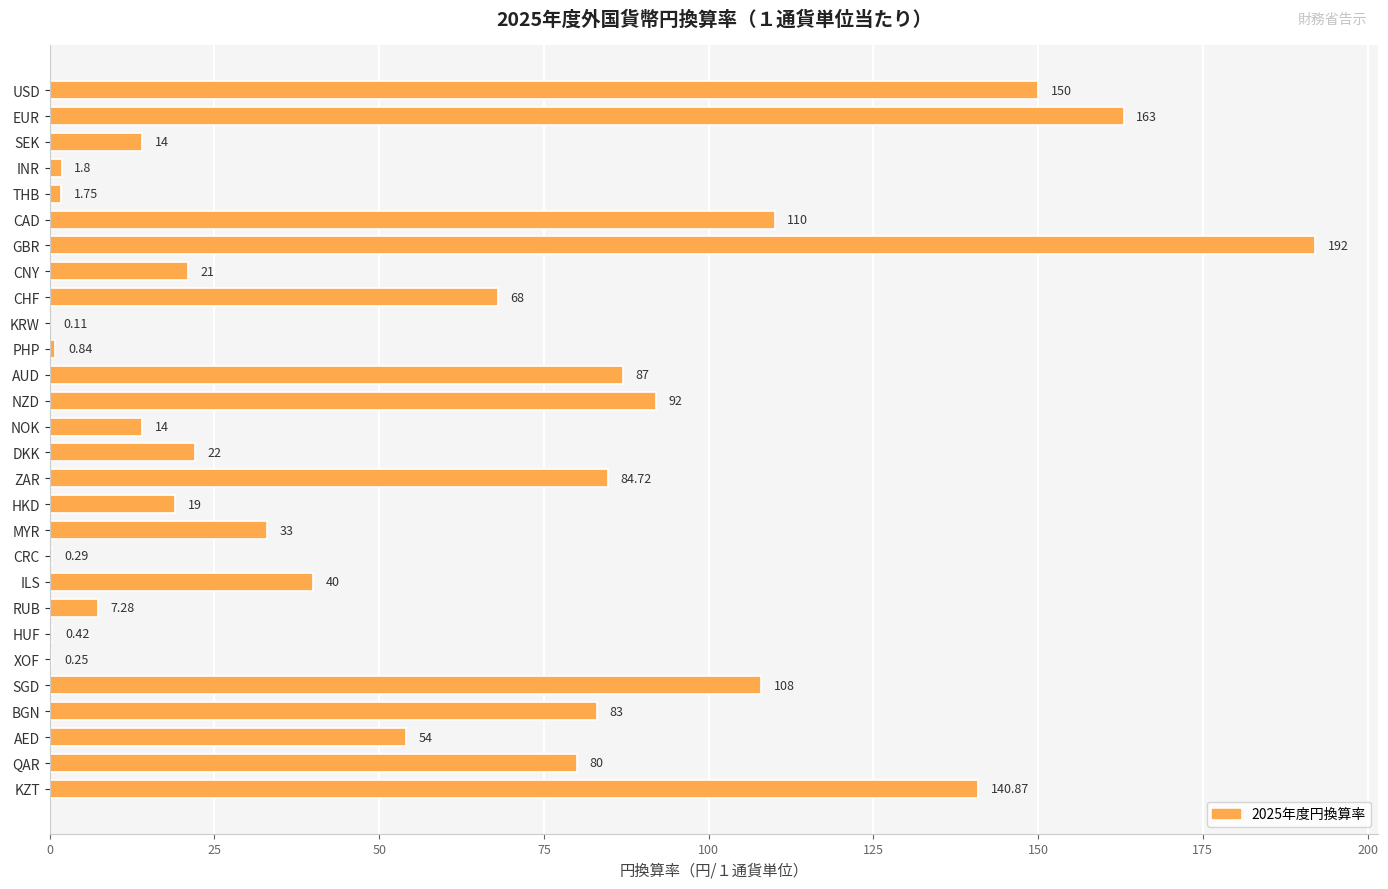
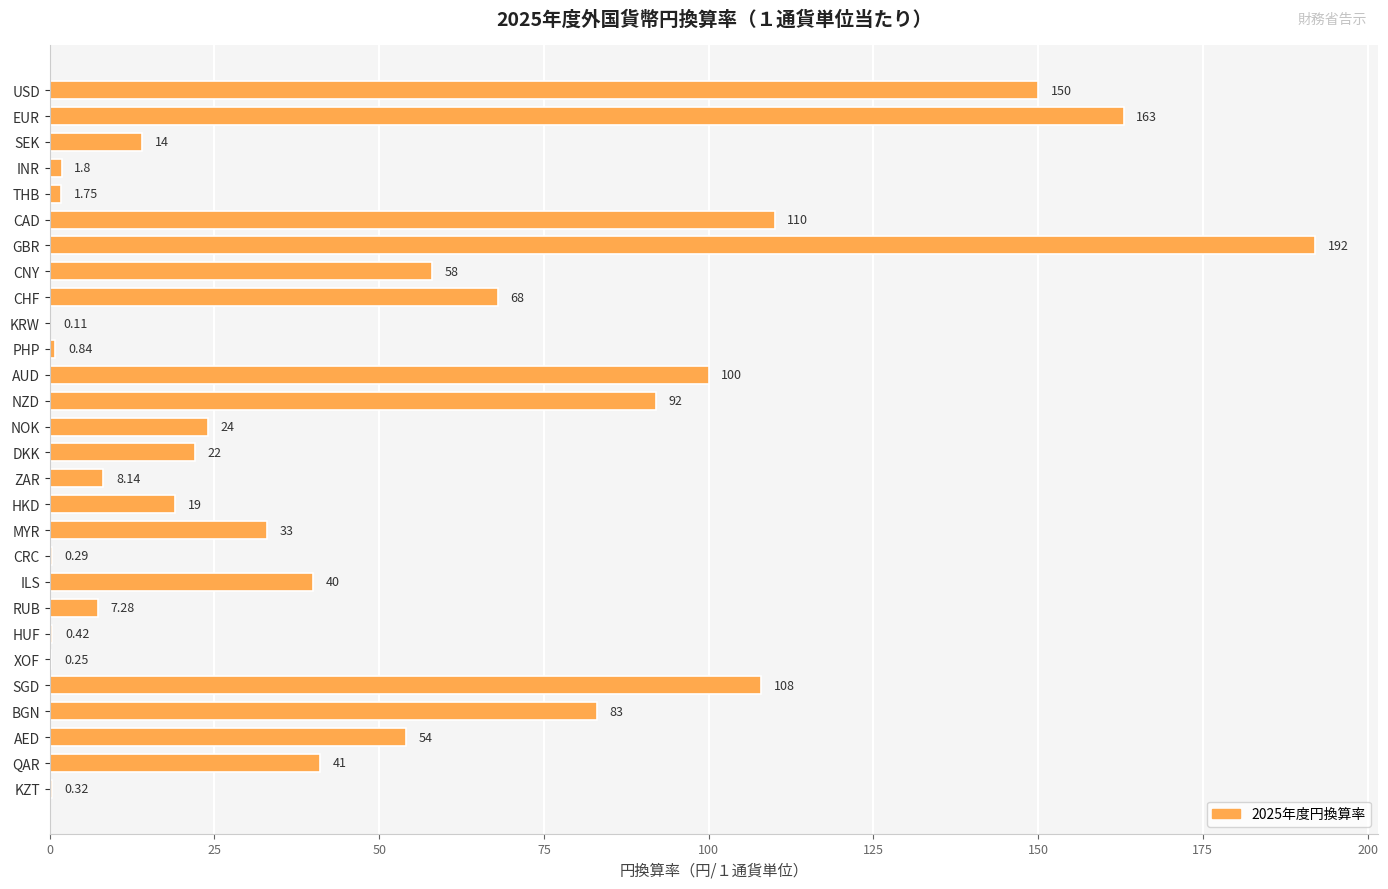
  {
    "USD": 150,
    "EUR": 163,
    "SEK": 14,
    "INR": 1.8,
    "THB": 1.75,
    "CAD": 110,
    "GBR": 192,
-   "CNY": 21,
+   "CNY": 58,
    "CHF": 68,
    "KRW": 0.11,
    "PHP": 0.84,
-   "AUD": 87,
+   "AUD": 100,
    "NZD": 92,
-   "NOK": 14,
+   "NOK": 24,
    "DKK": 22,
-   "ZAR": 84.72,
+   "ZAR": 8.14,
    "HKD": 19,
    "MYR": 33,
    "CRC": 0.29,
    "ILS": 40,
    "RUB": 7.28,
    "HUF": 0.42,
    "XOF": 0.25,
    "SGD": 108,
    "BGN": 83,
    "AED": 54,
-   "QAR": 80,
-   "KZT": 140.87
+   "QAR": 41,
+   "KZT": 0.32
  }
